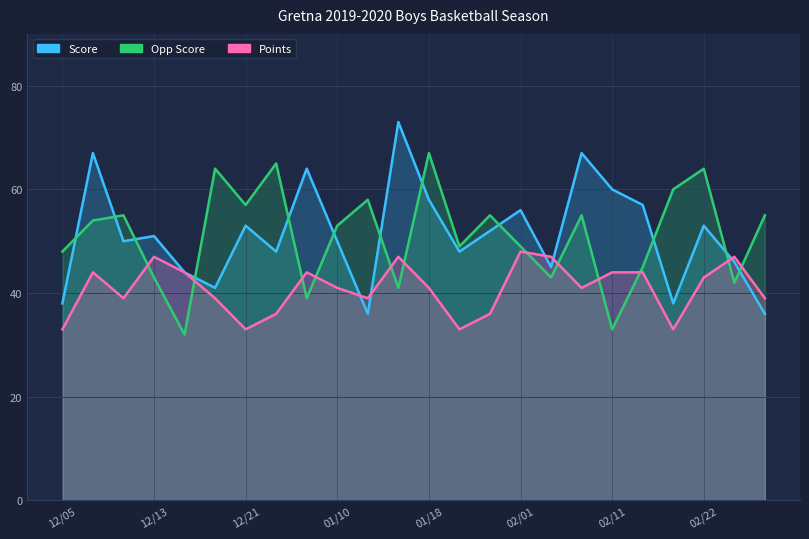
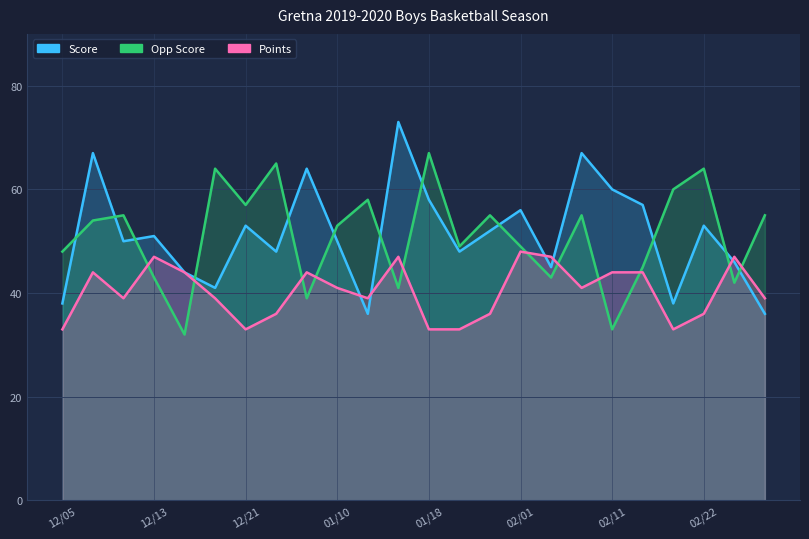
  {
    "Points": {
      "12/05": 33,
      "12/13": 47,
      "12/21": 33,
      "01/10": 41,
-     "01/18": 41,
+     "01/18": 33,
      "02/01": 48,
      "02/11": 44,
-     "02/22": 43
+     "02/22": 36
    }
  }
